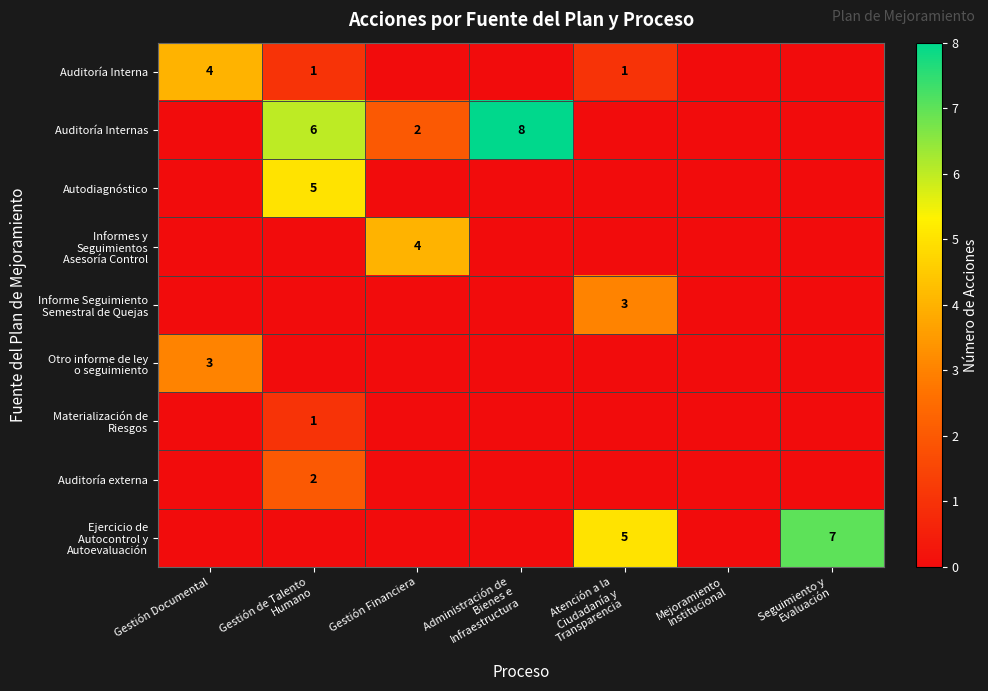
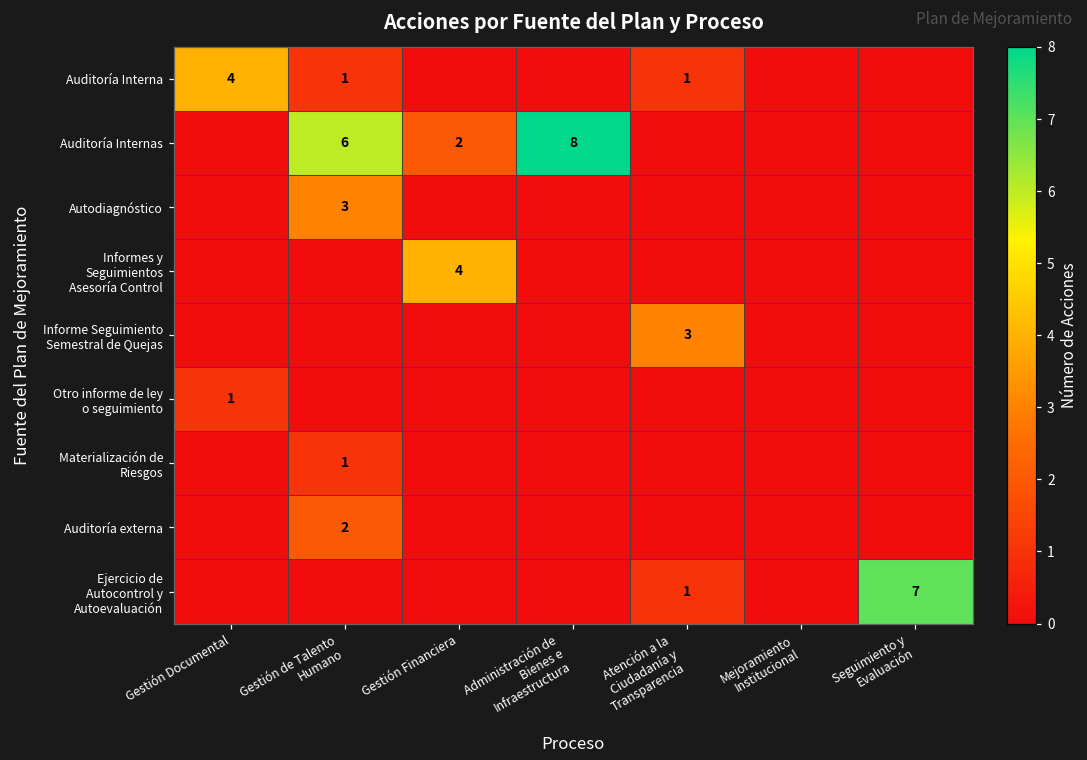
  {
    "Auditoría Interna": {
      "Gestión Documental": 4,
      "Gestión de Talento Humano": 1,
      "Atención a la Ciudadanía y Transparencia": 1
    },
    "Auditoría Internas": {
      "Gestión de Talento Humano": 6,
      "Gestión Financiera": 2,
      "Administración de Bienes e Infraestructura": 8
    },
    "Autodiagnóstico": {
-     "Gestión de Talento Humano": 5
+     "Gestión de Talento Humano": 3
    },
    "Informes y Seguimientos Asesoría Control": {
      "Gestión Financiera": 4
    },
    "Informe Seguimiento Semestral de Quejas": {
      "Atención a la Ciudadanía y Transparencia": 3
    },
    "Otro informe de ley o seguimiento": {
-     "Gestión Documental": 3
+     "Gestión Documental": 1
    },
    "Materialización de Riesgos": {
      "Gestión de Talento Humano": 1
    },
    "Auditoría externa": {
      "Gestión de Talento Humano": 2
    },
    "Ejercicio de Autocontrol y Autoevaluación": {
-     "Atención a la Ciudadanía y Transparencia": 5,
+     "Atención a la Ciudadanía y Transparencia": 1,
      "Seguimiento y Evaluación": 7
    }
  }
